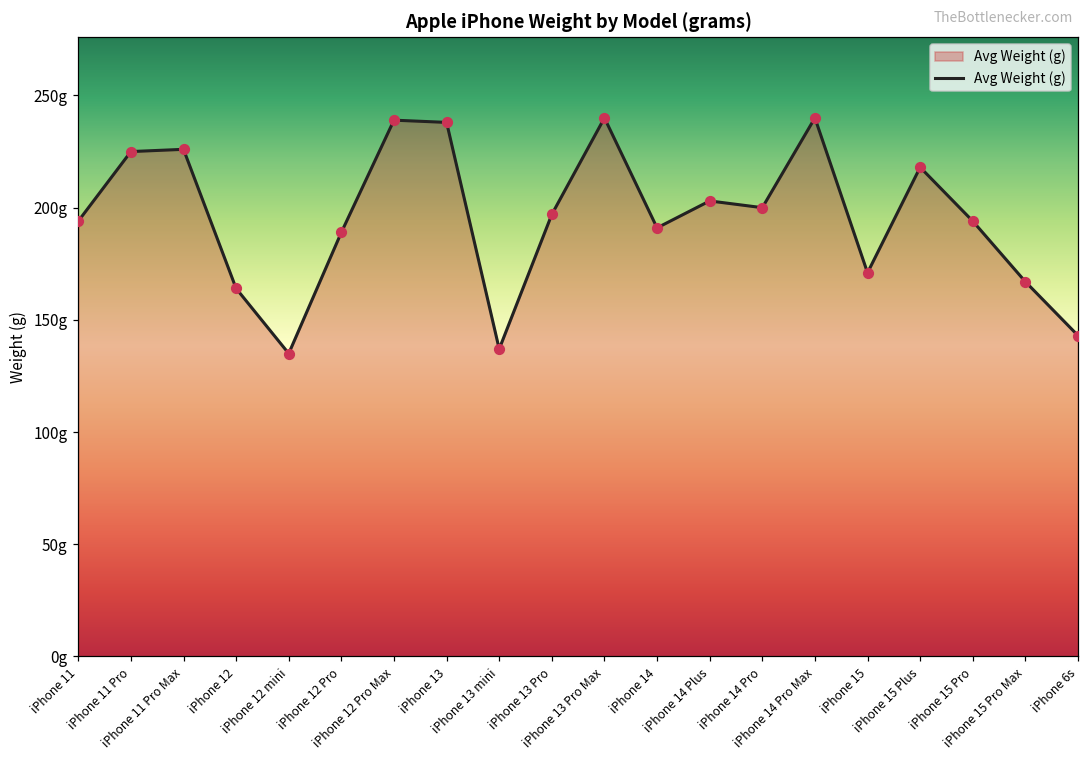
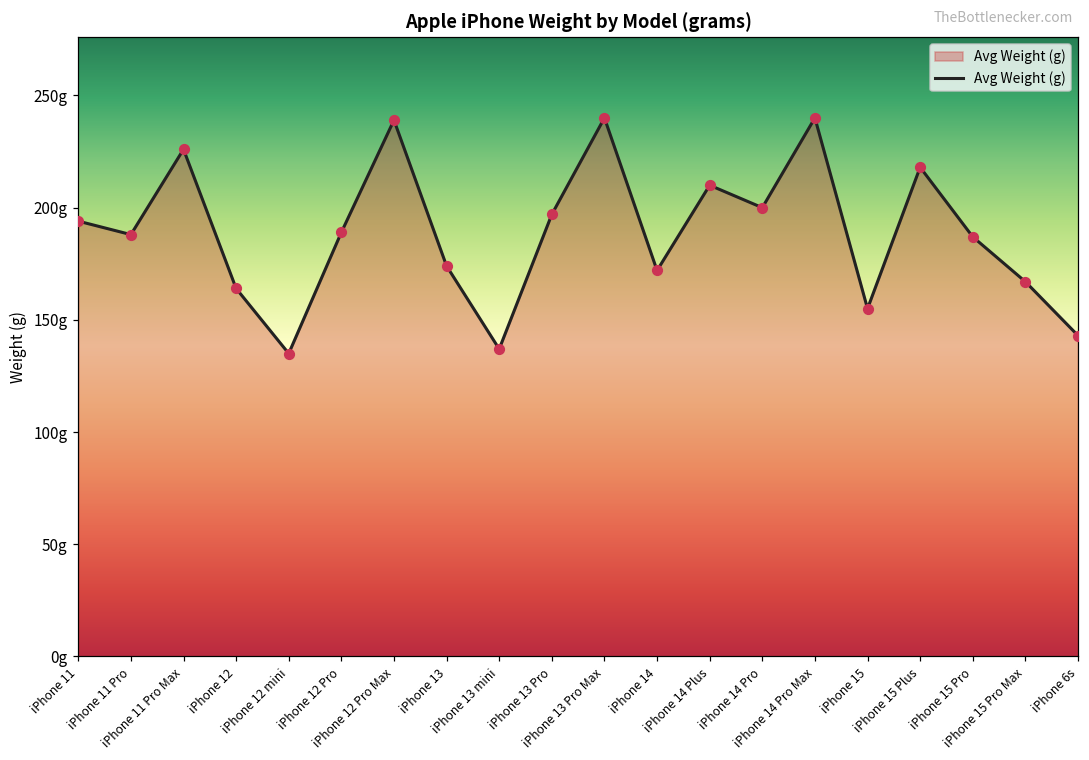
  {
    "iPhone 11": "194g",
-   "iPhone 11 Pro": "225g",
+   "iPhone 11 Pro": "188g",
    "iPhone 11 Pro Max": "226g",
    "iPhone 12": "164g",
    "iPhone 12 mini": "135g",
    "iPhone 12 Pro": "189g",
    "iPhone 12 Pro Max": "239g",
-   "iPhone 13": "238g",
+   "iPhone 13": "174g",
    "iPhone 13 mini": "137g",
    "iPhone 13 Pro": "197g",
    "iPhone 13 Pro Max": "240g",
-   "iPhone 14": "191g",
-   "iPhone 14 Plus": "203g",
+   "iPhone 14": "172g",
+   "iPhone 14 Plus": "210g",
    "iPhone 14 Pro": "200g",
    "iPhone 14 Pro Max": "240g",
-   "iPhone 15": "171g",
+   "iPhone 15": "155g",
    "iPhone 15 Plus": "218g",
-   "iPhone 15 Pro": "194g",
+   "iPhone 15 Pro": "187g",
    "iPhone 15 Pro Max": "167g",
    "iPhone 6s": "143g"
  }
